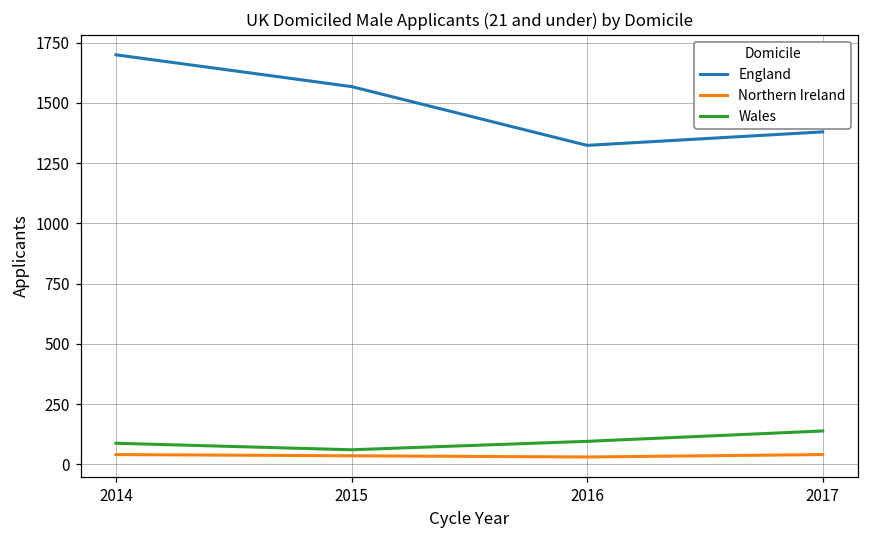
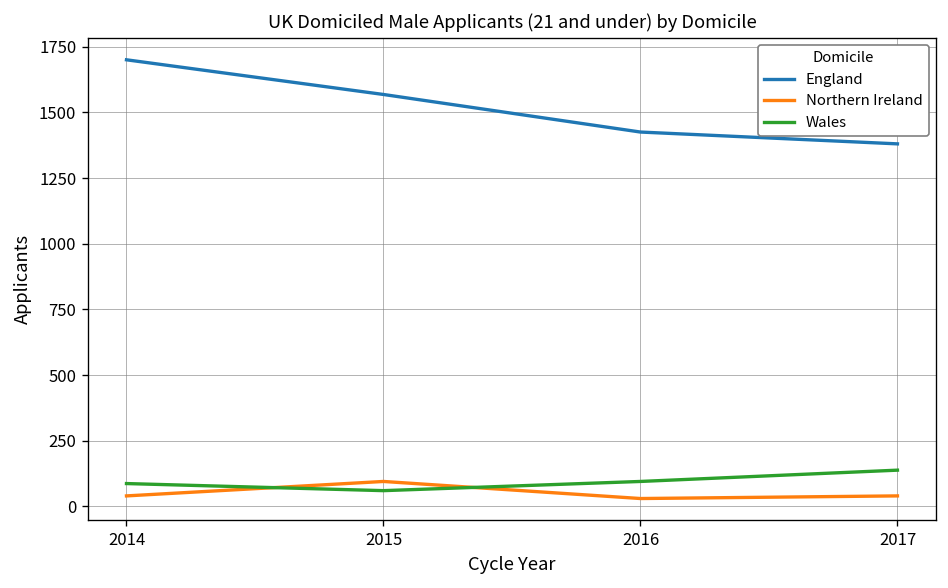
  {
    "England": {
      "2014": 1700,
      "2015": 1570,
-     "2016": 1320,
+     "2016": 1430,
      "2017": 1380
    },
    "Northern Ireland": {
      "2014": 40,
-     "2015": 40,
+     "2015": 100,
      "2016": 30,
      "2017": 40
    },
    "Wales": {
      "2014": 90,
      "2015": 60,
      "2016": 100,
      "2017": 140
    }
  }
